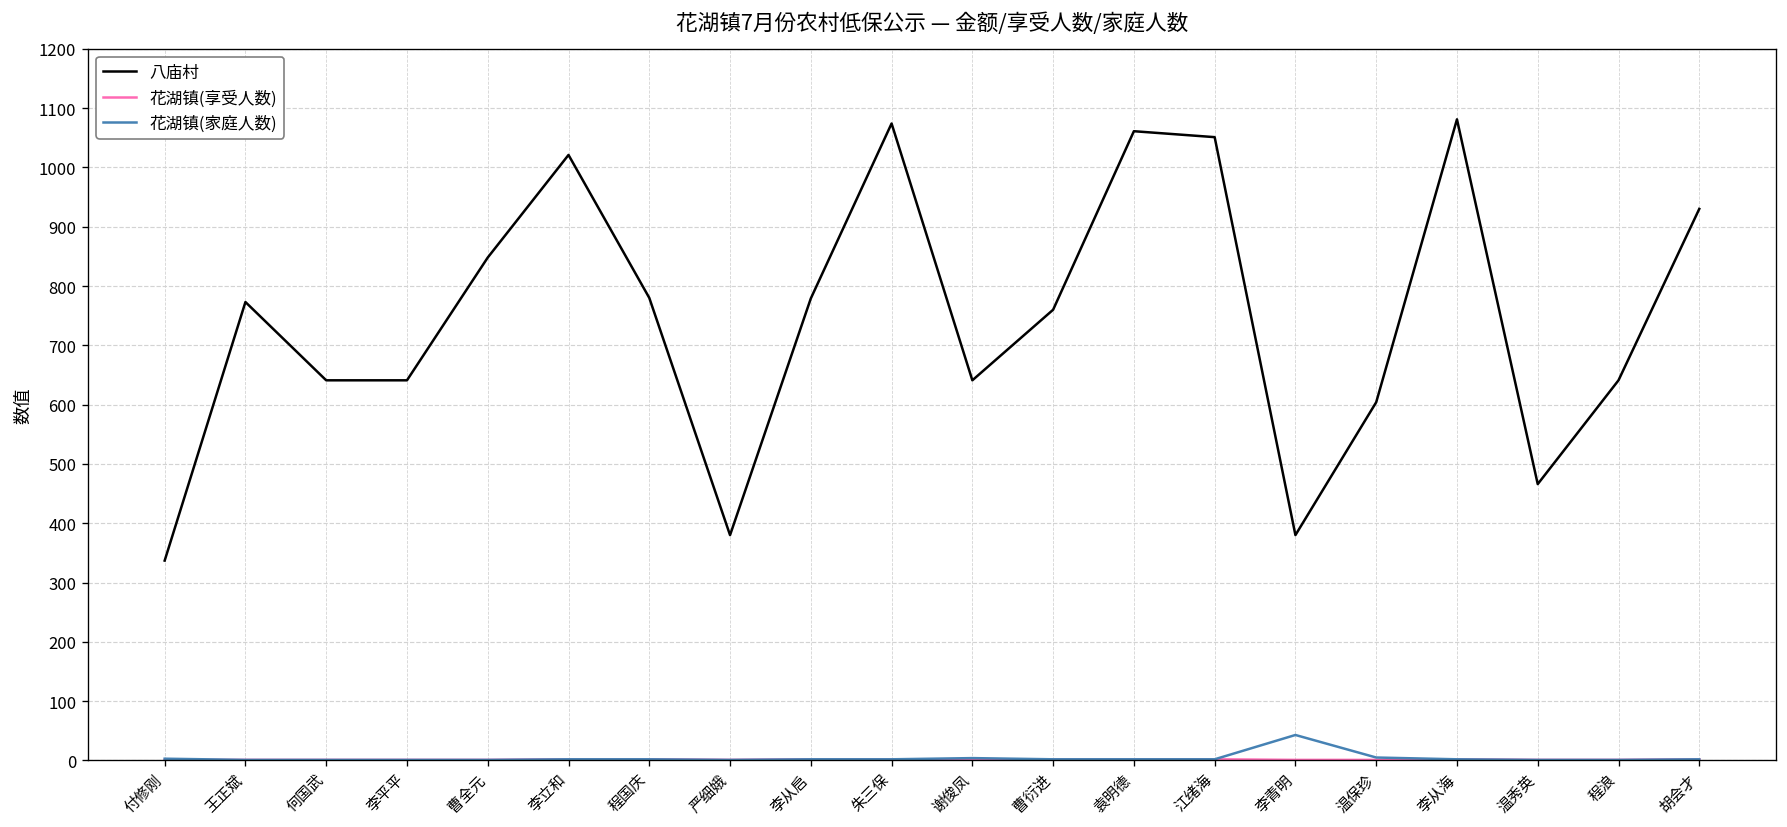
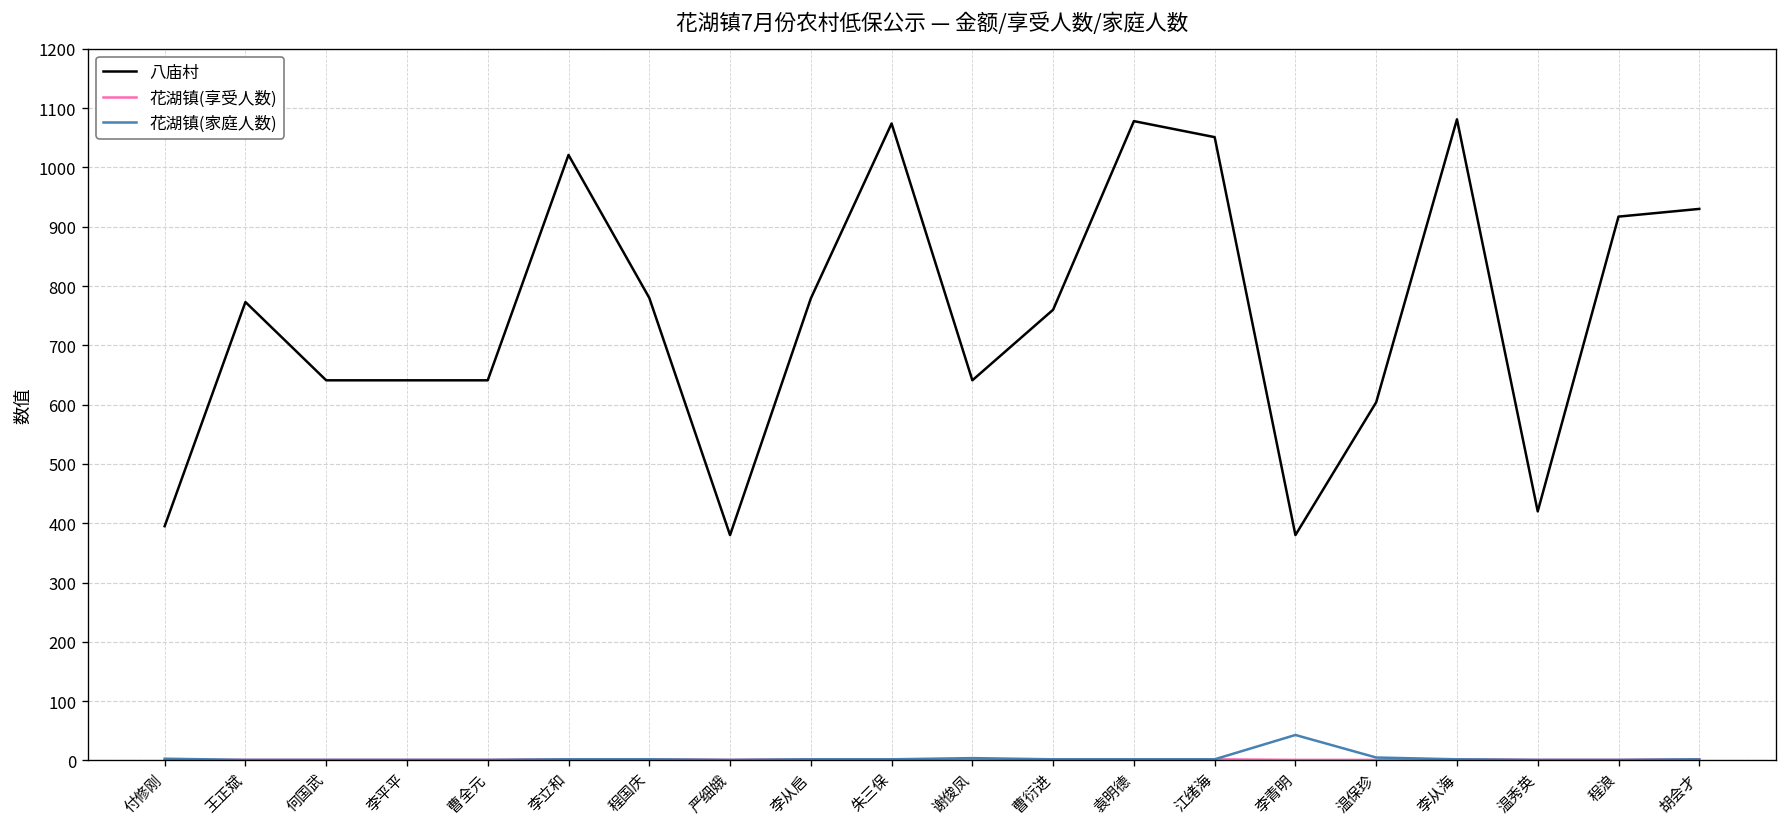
  {
    "八庙村": {
-     "付修刚": 340,
+     "付修刚": 400,
      "王正斌": 770,
      "何国武": 640,
      "李平平": 640,
-     "曹全元": 850,
+     "曹全元": 640,
      "李立和": 1020,
      "程国庆": 780,
      "严细娥": 380,
      "李从启": 780,
      "朱三保": 1070,
      "谢俊凤": 640,
      "曹衍进": 760,
-     "袁明德": 1060,
+     "袁明德": 1080,
      "江绪海": 1050,
      "李青明": 380,
      "温保珍": 600,
      "李从海": 1080,
-     "温秀英": 470,
-     "程浪": 640,
+     "温秀英": 420,
+     "程浪": 920,
      "胡会才": 930
    },
    "花湖镇(享受人数)": {
      "李青明": 0
    },
    "花湖镇(家庭人数)": {
      "李青明": 40
    }
  }
